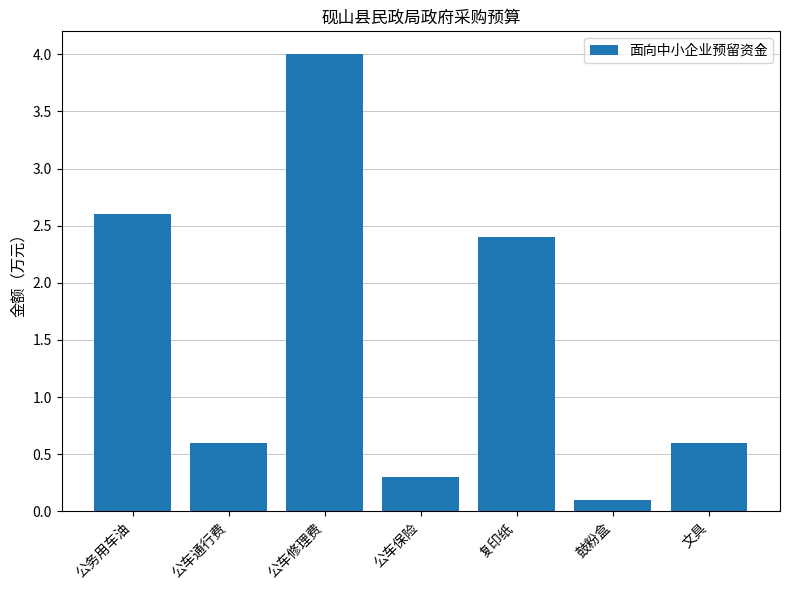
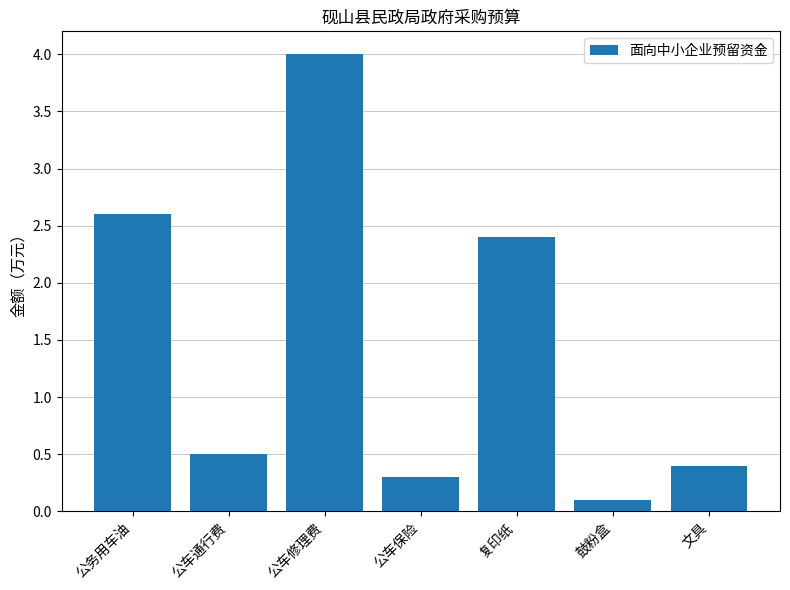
  {
    "公务用车油": 2.6,
-   "公车通行费": 0.6,
+   "公车通行费": 0.5,
    "公车修理费": 4.0,
    "公车保险": 0.3,
    "复印纸": 2.4,
    "鼓粉盒": 0.1,
-   "文具": 0.6
+   "文具": 0.4
  }
